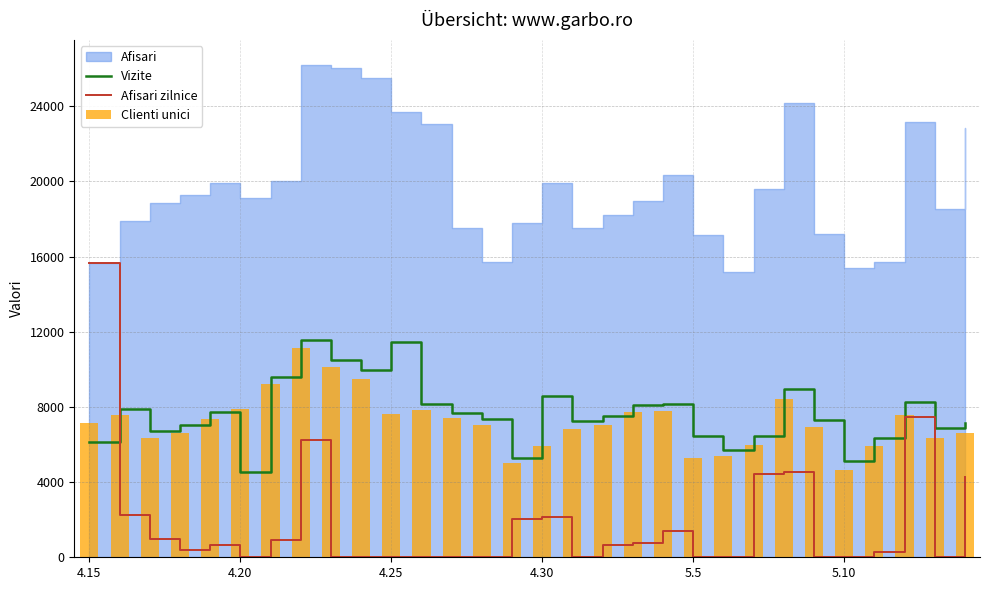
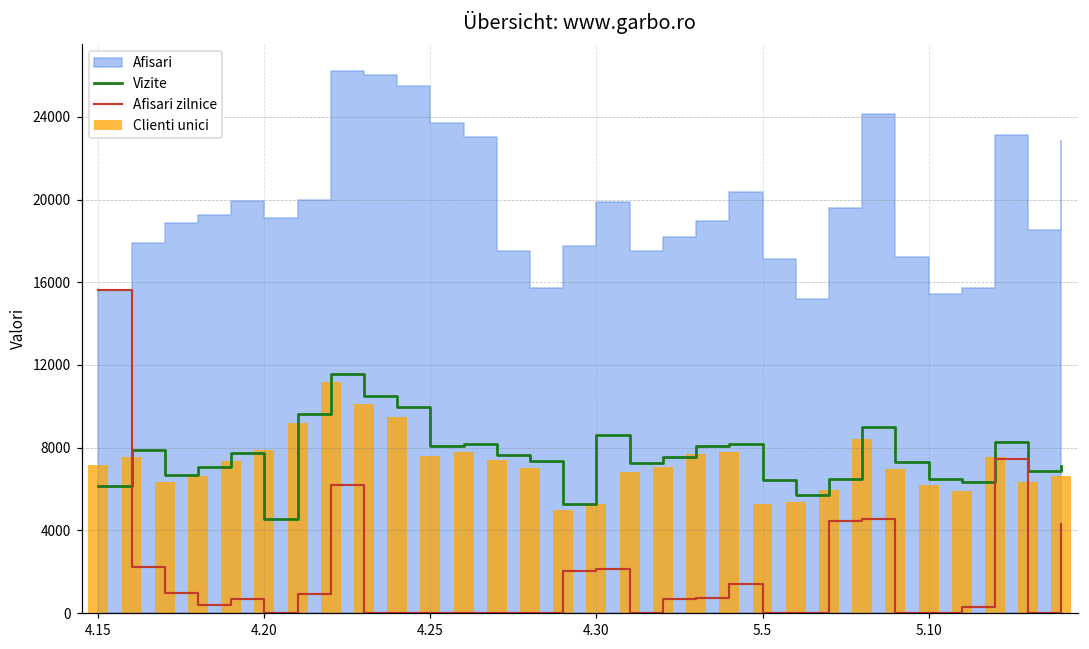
  {
    "Clienti unici": {
      "4.15": 7200,
      "4.20": 7900,
      "4.25": 7600,
-     "4.30": 5900,
+     "4.30": 5300,
      "5.5": 5300,
-     "5.10": 4600
+     "5.10": 6200
    },
    "Vizite": {
      "4.15": 6100,
      "4.20": 4600,
-     "4.25": 11400,
+     "4.25": 8100,
      "4.30": 8600,
      "5.5": 6500,
-     "5.10": 5100
+     "5.10": 6500
    },
    "Afisari zilnice": {
      "4.20": 0,
      "4.25": 0,
      "4.30": 2100,
      "5.5": 0,
      "5.10": 0
    }
  }
